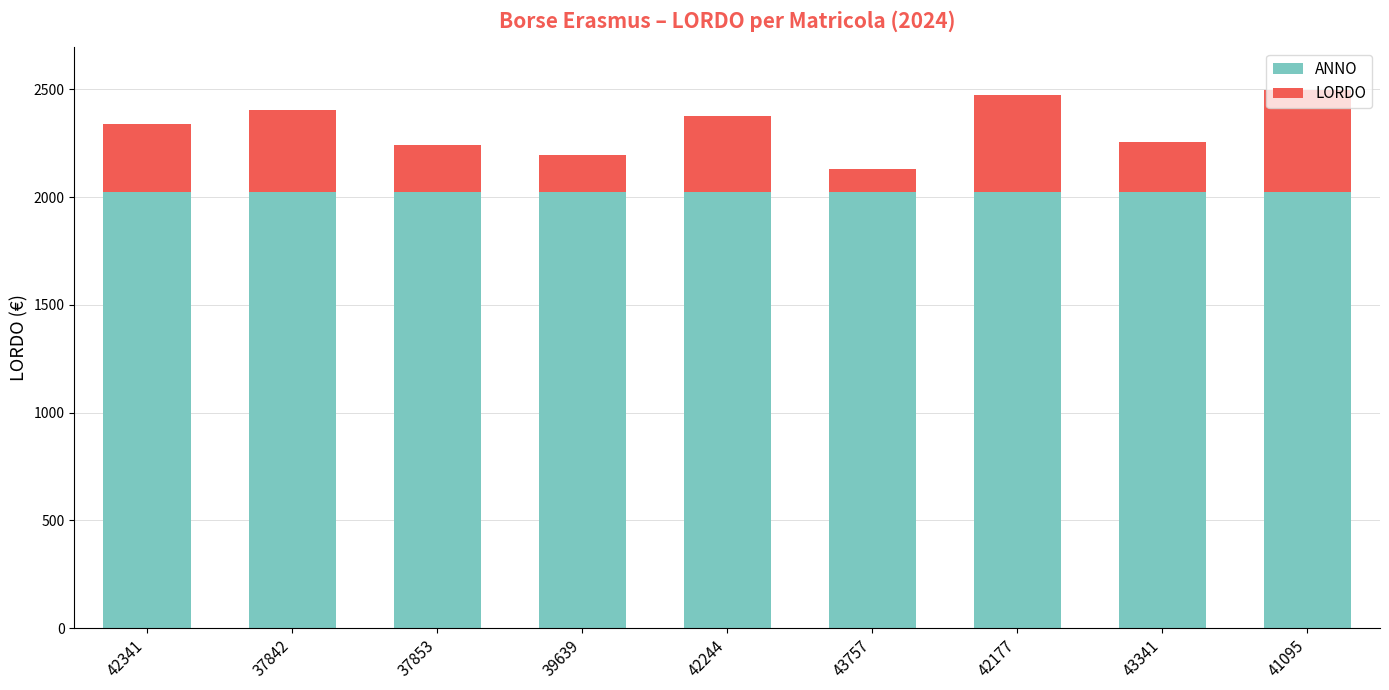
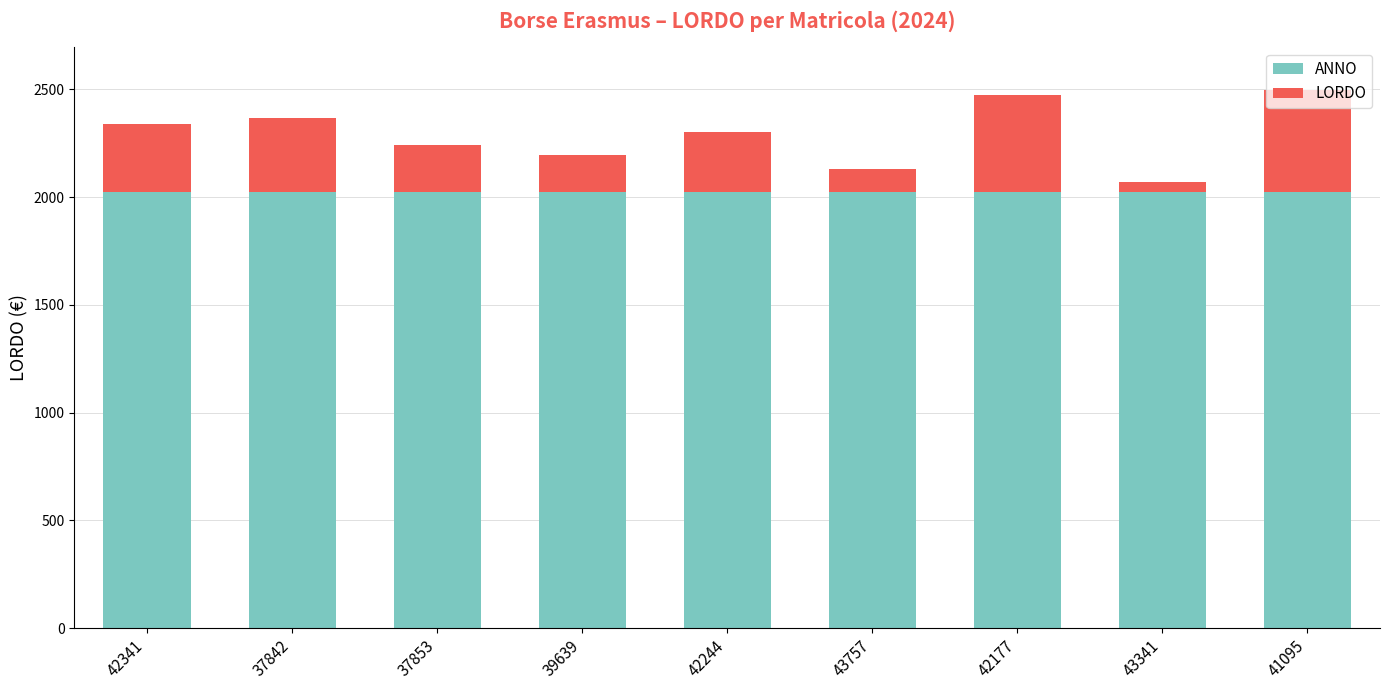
  {
    "ANNO": {
      "42341": 2020,
      "37842": 2020,
      "37853": 2020,
      "39639": 2020,
      "42244": 2020,
      "43757": 2020,
      "42177": 2020,
      "43341": 2020,
      "41095": 2020
    },
    "LORDO": {
      "42341": 310,
-     "37842": 380,
+     "37842": 340,
      "37853": 220,
      "39639": 170,
-     "42244": 350,
+     "42244": 280,
      "43757": 110,
      "42177": 450,
-     "43341": 230
+     "43341": 50
    }
  }
